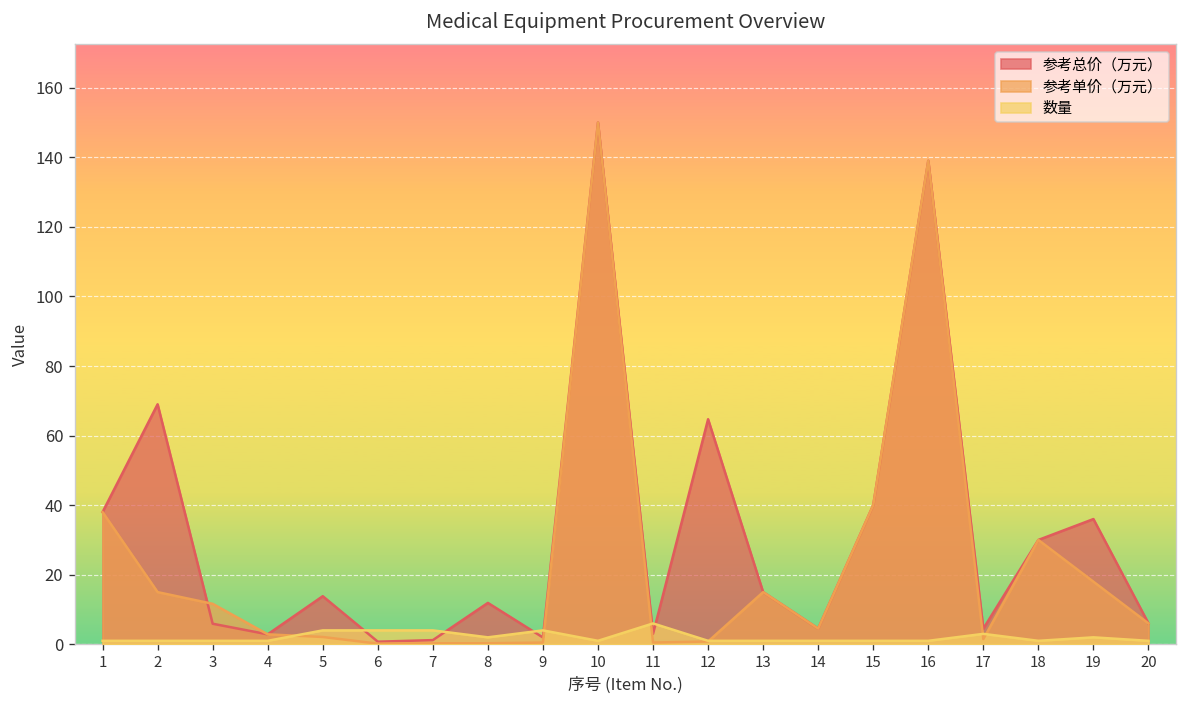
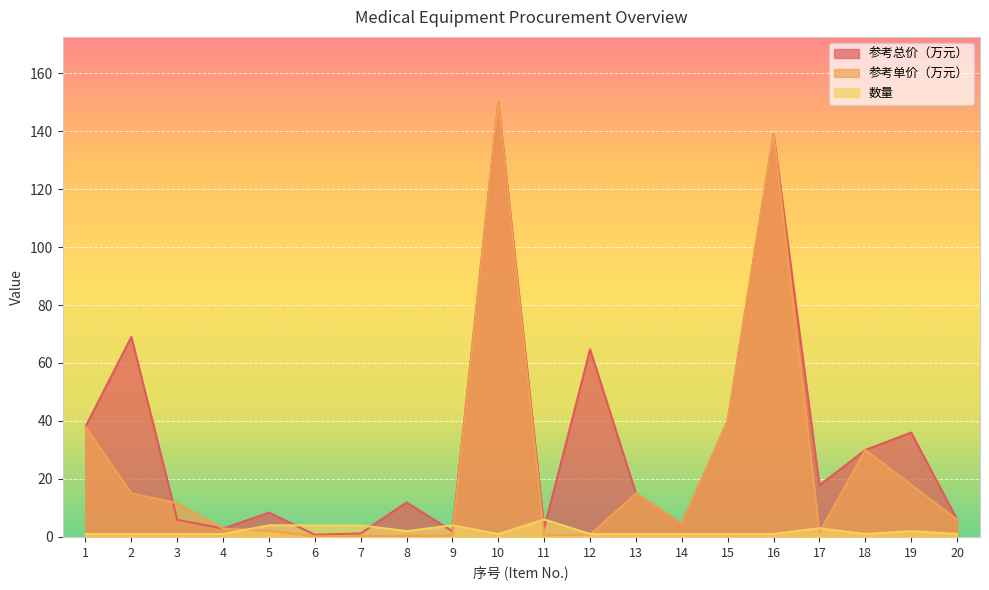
  {
    "参考总价（万元）": {
      "2": 69,
      "3": 6,
-     "5": 14,
+     "5": 8,
      "7": 1,
      "8": 12,
      "9": 2,
      "11": 3,
      "12": 65,
-     "17": 5,
+     "17": 18,
      "19": 36
    }
  }
